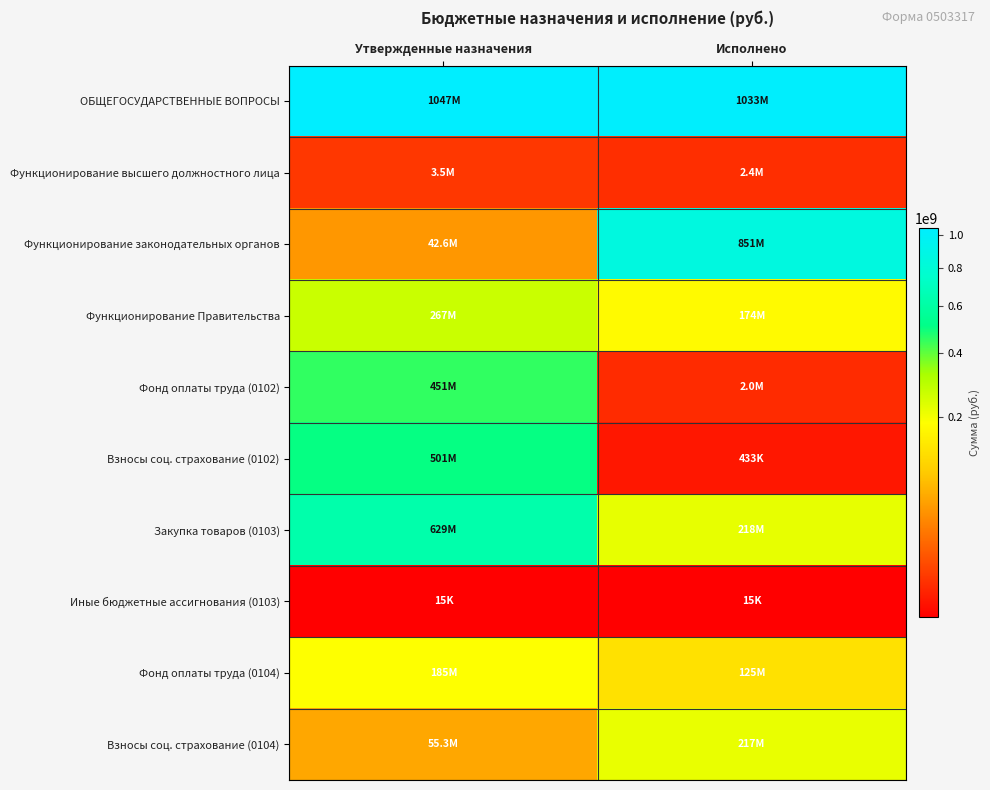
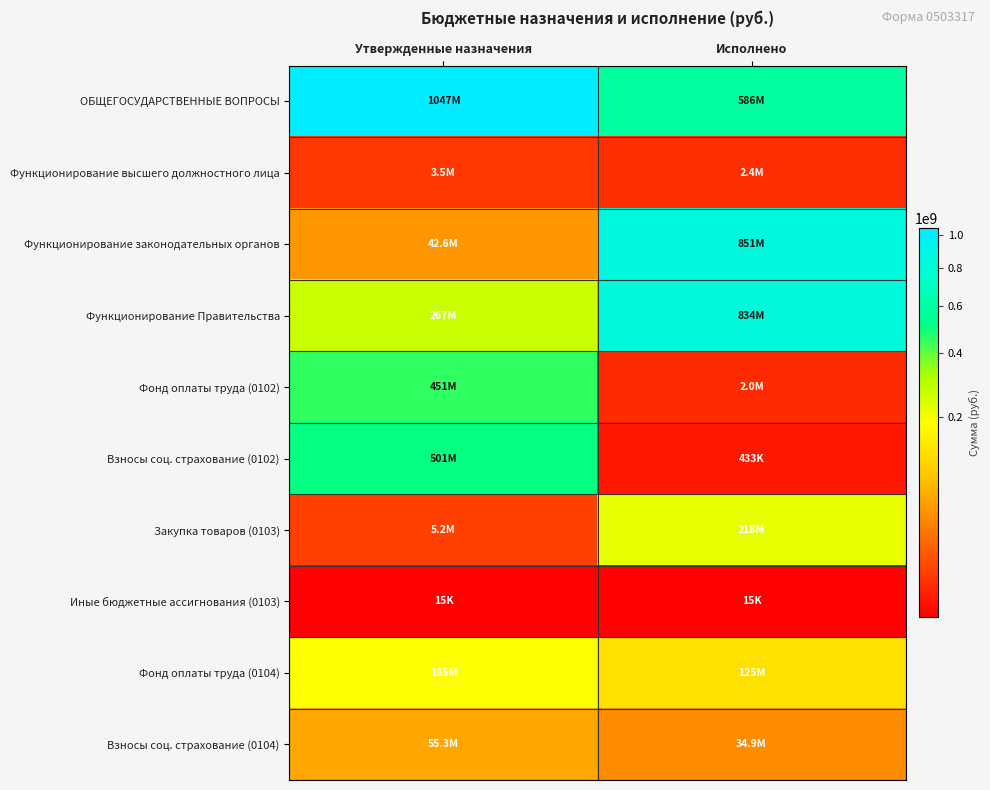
  {
    "ОБЩЕГОСУДАРСТВЕННЫЕ ВОПРОСЫ": {
      "Утвержденные назначения": "1047M",
-     "Исполнено": "1033M"
+     "Исполнено": "586M"
    },
    "Функционирование высшего должностного лица": {
      "Утвержденные назначения": "3.5M",
      "Исполнено": "2.4M"
    },
    "Функционирование законодательных органов": {
      "Утвержденные назначения": "42.6M",
      "Исполнено": "851M"
    },
    "Функционирование Правительства": {
      "Утвержденные назначения": "267M",
-     "Исполнено": "174M"
+     "Исполнено": "834M"
    },
    "Фонд оплаты труда (0102)": {
      "Утвержденные назначения": "451M",
      "Исполнено": "2.0M"
    },
    "Взносы соц. страхование (0102)": {
      "Утвержденные назначения": "501M",
      "Исполнено": "433K"
    },
    "Закупка товаров (0103)": {
-     "Утвержденные назначения": "629M",
+     "Утвержденные назначения": "5.2M",
      "Исполнено": "218M"
    },
    "Иные бюджетные ассигнования (0103)": {
      "Утвержденные назначения": "15K",
      "Исполнено": "15K"
    },
    "Фонд оплаты труда (0104)": {
      "Утвержденные назначения": "185M",
      "Исполнено": "125M"
    },
    "Взносы соц. страхование (0104)": {
      "Утвержденные назначения": "55.3M",
-     "Исполнено": "217M"
+     "Исполнено": "34.9M"
    }
  }
